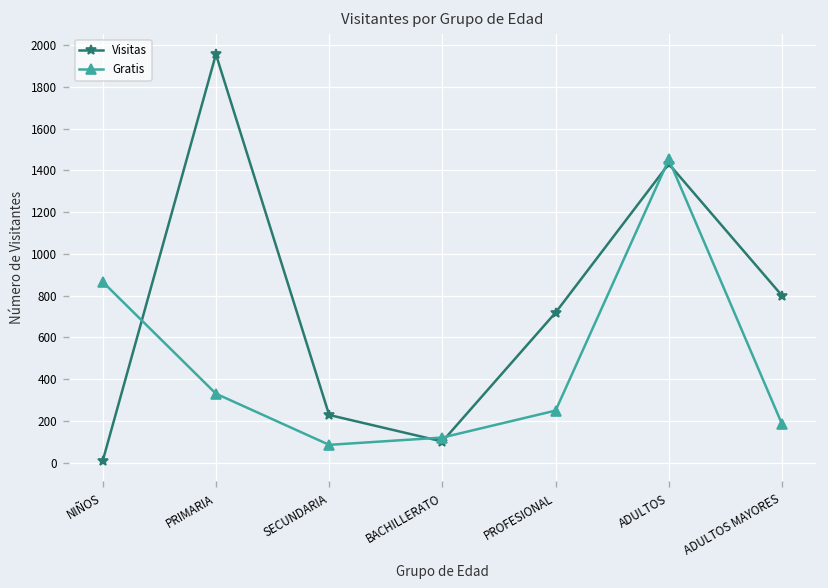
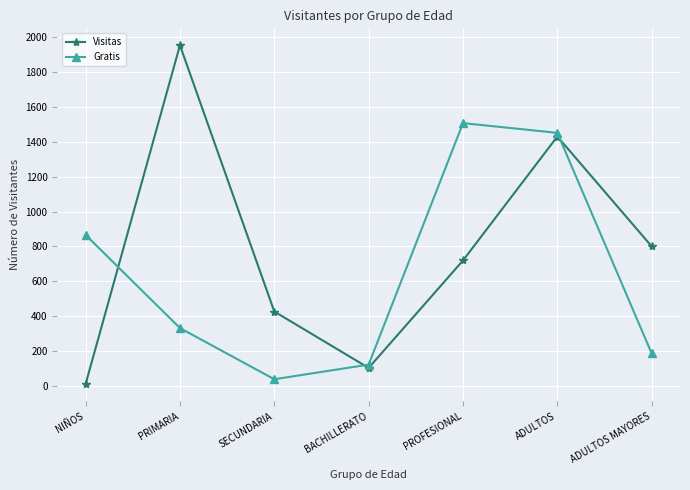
  {
    "Visitas": {
      "NIÑOS": 10,
      "PRIMARIA": 1960,
-     "SECUNDARIA": 230,
+     "SECUNDARIA": 430,
      "BACHILLERATO": 100,
      "PROFESIONAL": 720,
      "ADULTOS": 1430,
      "ADULTOS MAYORES": 800
    },
    "Gratis": {
      "NIÑOS": 870,
      "PRIMARIA": 330,
-     "SECUNDARIA": 90,
+     "SECUNDARIA": 40,
      "BACHILLERATO": 120,
-     "PROFESIONAL": 250,
+     "PROFESIONAL": 1510,
      "ADULTOS": 1450,
      "ADULTOS MAYORES": 190
    }
  }
